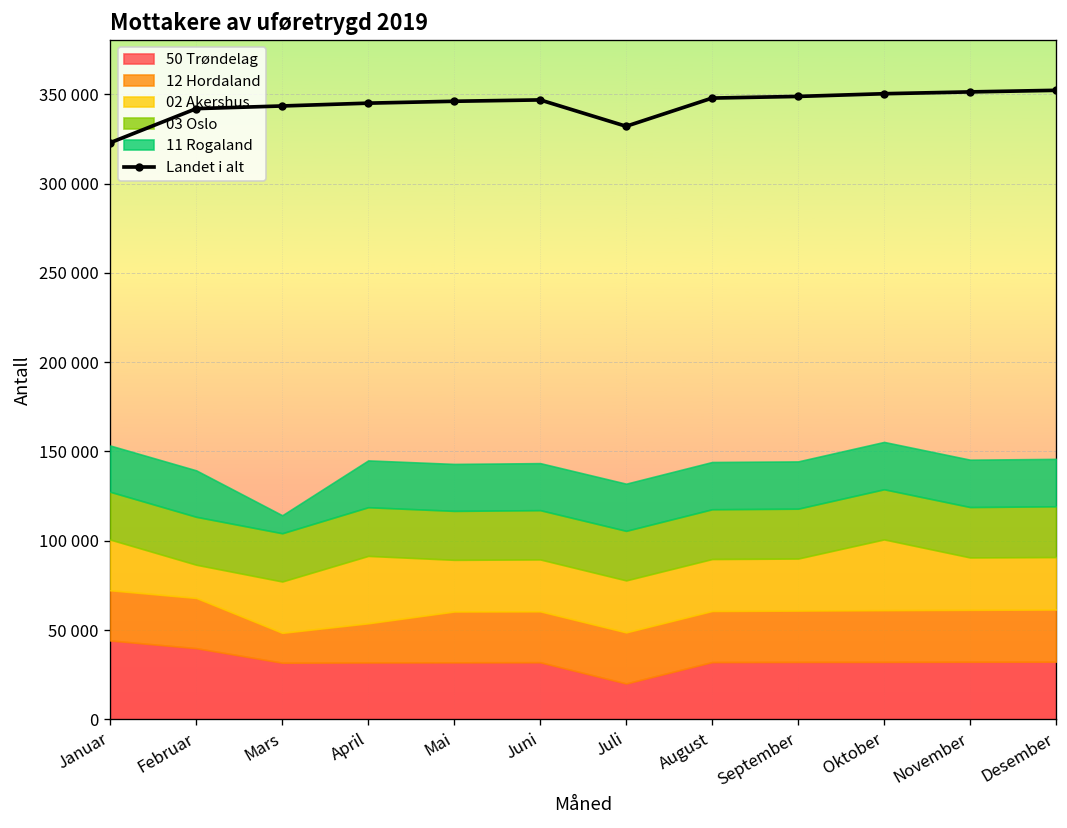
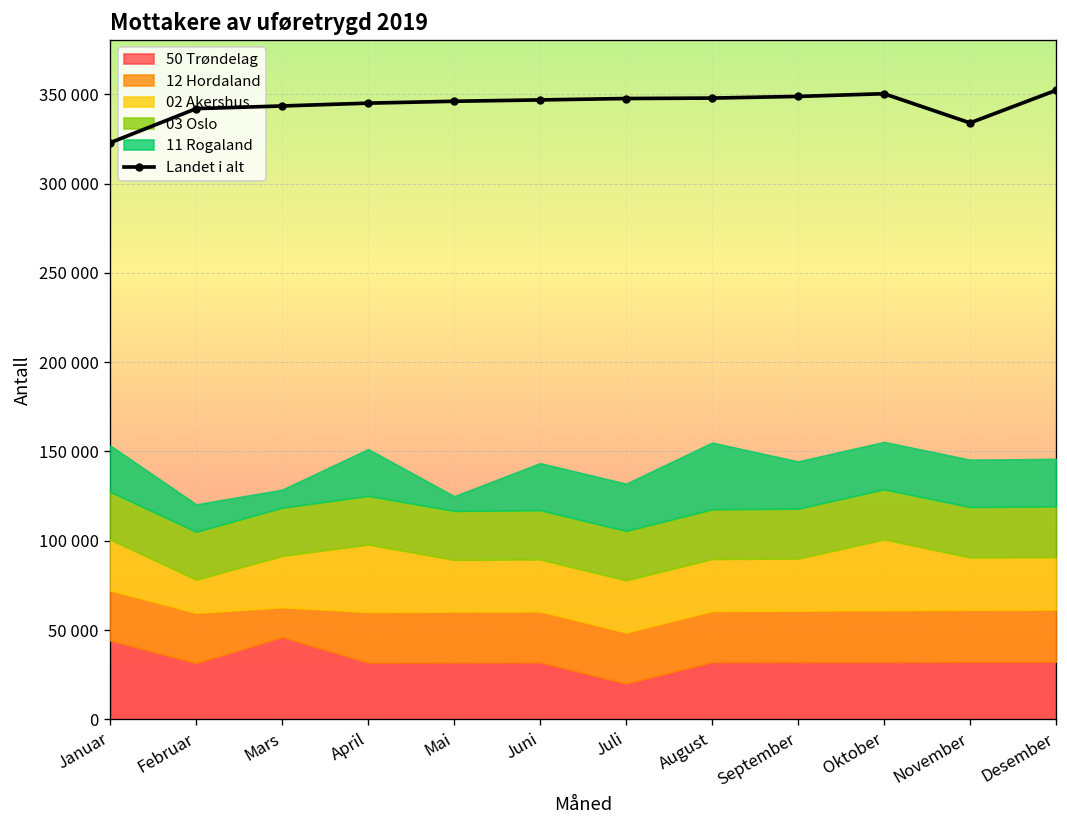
  {
    "Landet i alt": {
      "Januar": 323000,
      "Mars": 343000,
      "April": 345000,
      "Mai": 346000,
      "Juni": 347000,
-     "Juli": 332000,
+     "Juli": 348000,
      "August": 348000,
      "September": 349000,
      "Oktober": 350000,
-     "November": 351000,
+     "November": 334000,
      "Desember": 352000
    },
    "50 Trøndelag": {
      "Januar": 44000,
-     "Februar": 40000,
-     "Mars": 32000,
+     "Februar": 32000,
+     "Mars": 46000,
      "April": 32000,
      "Mai": 32000,
      "Juni": 32000,
      "Juli": 20000,
      "August": 32000,
      "September": 32000,
      "Oktober": 32000,
      "November": 32000,
      "Desember": 32000
    },
    "12 Hordaland": {
      "Januar": 28000,
      "Februar": 28000,
      "Mars": 17000,
-     "April": 22000,
+     "April": 28000,
      "Mai": 28000,
      "Juni": 29000,
      "Juli": 29000,
      "August": 29000,
      "September": 29000,
      "Oktober": 29000,
      "November": 29000,
      "Desember": 29000
    },
    "02 Akershus": {
      "Januar": 28000,
      "Februar": 19000,
      "Mars": 29000,
      "April": 38000,
      "Mai": 29000,
      "Juni": 29000,
      "Juli": 29000,
      "August": 29000,
      "September": 29000,
      "Oktober": 40000,
      "November": 29000,
      "Desember": 29000
    },
    "03 Oslo": {
      "Januar": 27000,
      "Februar": 27000,
      "Mars": 27000,
      "April": 27000,
      "Mai": 27000,
      "Juni": 28000,
      "Juli": 28000,
      "August": 28000,
      "September": 28000,
      "Oktober": 28000,
      "November": 28000,
      "Desember": 28000
    },
    "11 Rogaland": {
      "Januar": 26000,
-     "Februar": 26000,
+     "Februar": 15000,
      "Mars": 10000,
      "April": 26000,
-     "Mai": 26000,
+     "Mai": 8000,
      "Juni": 26000,
      "Juli": 26000,
-     "August": 26000,
+     "August": 37000,
      "September": 26000,
      "Oktober": 27000,
      "November": 27000,
      "Desember": 27000
    }
  }
